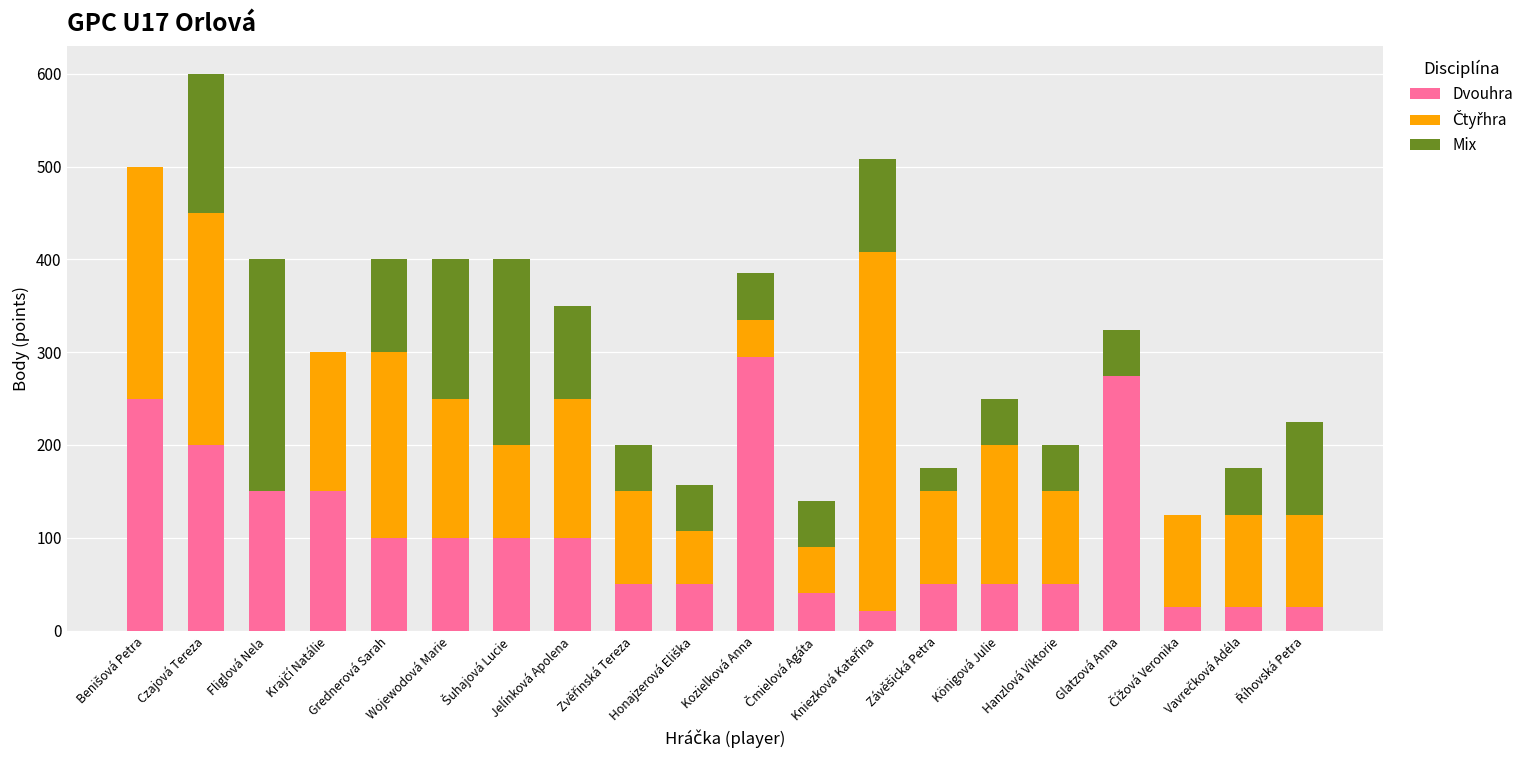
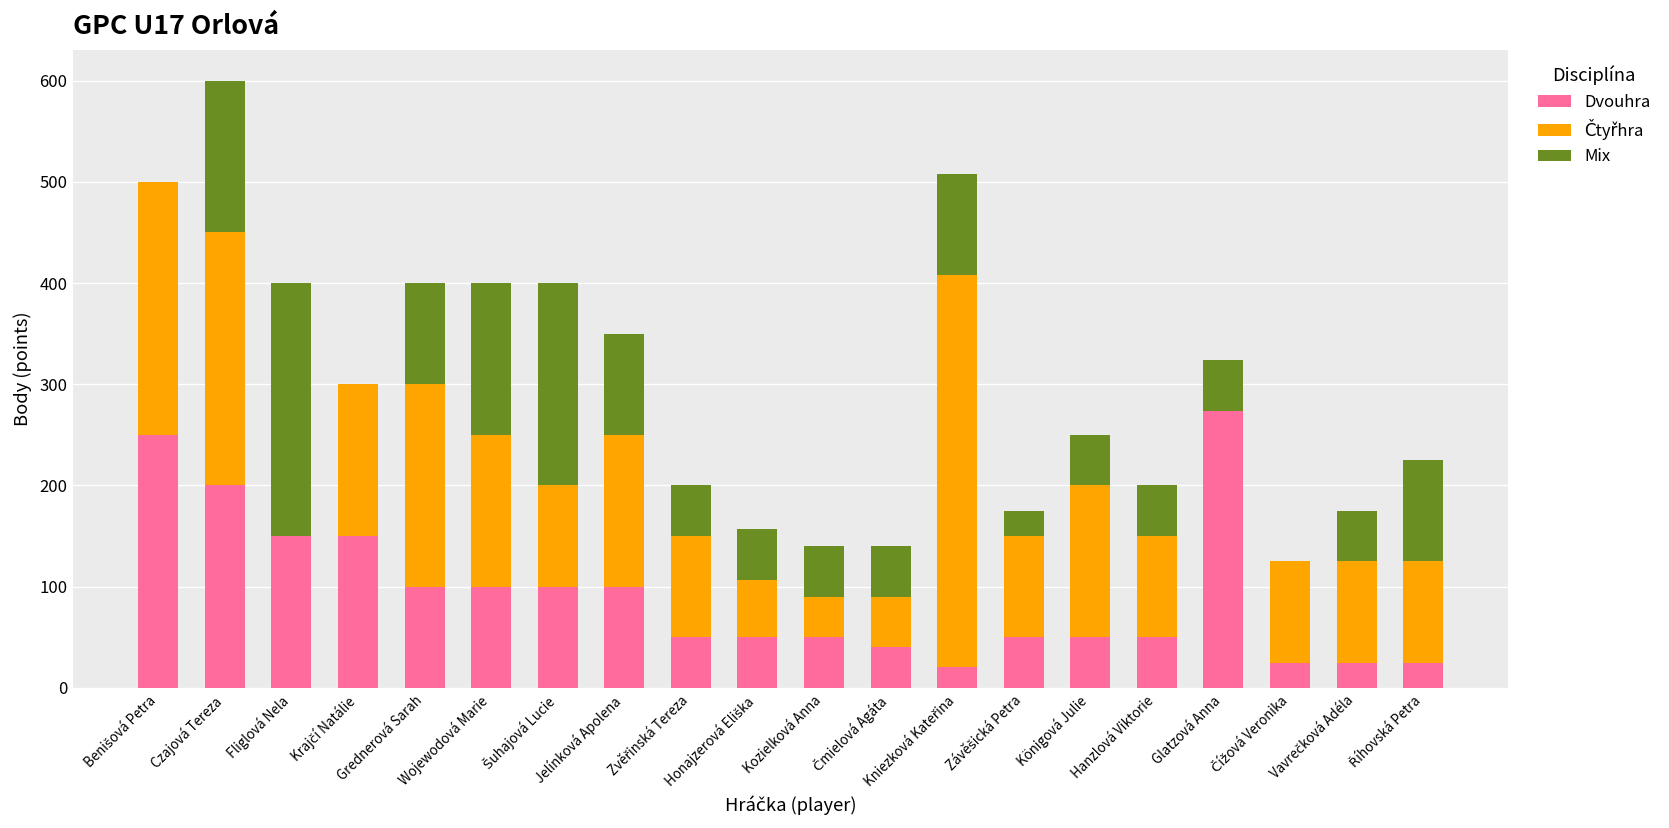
  {
    "Dvouhra": {
      "Benišová Petra": 250,
      "Czajová Tereza": 200,
      "Fliglová Nela": 150,
      "Krajčí Natálie": 150,
      "Grednerová Sarah": 100,
      "Wojewodová Marie": 100,
      "Šuhajová Lucie": 100,
      "Jelínková Apolena": 100,
      "Zvěřinská Tereza": 50,
      "Honajzerová Eliška": 50,
-     "Kozielková Anna": 300,
+     "Kozielková Anna": 50,
      "Čmielová Agáta": 40,
      "Kniezková Kateřina": 20,
      "Závěšická Petra": 50,
      "Königová Julie": 50,
      "Hanzlová Viktorie": 50,
      "Glatzová Anna": 270,
      "Čížová Veronika": 30,
      "Vavrečková Adéla": 30,
      "Říhovská Petra": 30
    },
    "Čtyřhra": {
      "Benišová Petra": 250,
      "Czajová Tereza": 250,
      "Fliglová Nela": 0,
      "Krajčí Natálie": 150,
      "Grednerová Sarah": 200,
      "Wojewodová Marie": 150,
      "Šuhajová Lucie": 100,
      "Jelínková Apolena": 150,
      "Zvěřinská Tereza": 100,
      "Honajzerová Eliška": 60,
      "Kozielková Anna": 40,
      "Čmielová Agáta": 50,
      "Kniezková Kateřina": 390,
      "Závěšická Petra": 100,
      "Königová Julie": 150,
      "Hanzlová Viktorie": 100,
      "Glatzová Anna": 0,
      "Čížová Veronika": 100,
      "Vavrečková Adéla": 100,
      "Říhovská Petra": 100
    },
    "Mix": {
      "Benišová Petra": 0,
      "Czajová Tereza": 150,
      "Fliglová Nela": 250,
      "Krajčí Natálie": 0,
      "Grednerová Sarah": 100,
      "Wojewodová Marie": 150,
      "Šuhajová Lucie": 200,
      "Jelínková Apolena": 100,
      "Zvěřinská Tereza": 50,
      "Honajzerová Eliška": 50,
      "Kozielková Anna": 50,
      "Čmielová Agáta": 50,
      "Kniezková Kateřina": 100,
      "Závěšická Petra": 30,
      "Königová Julie": 50,
      "Hanzlová Viktorie": 50,
      "Glatzová Anna": 50,
      "Čížová Veronika": 0,
      "Vavrečková Adéla": 50,
      "Říhovská Petra": 100
    }
  }
